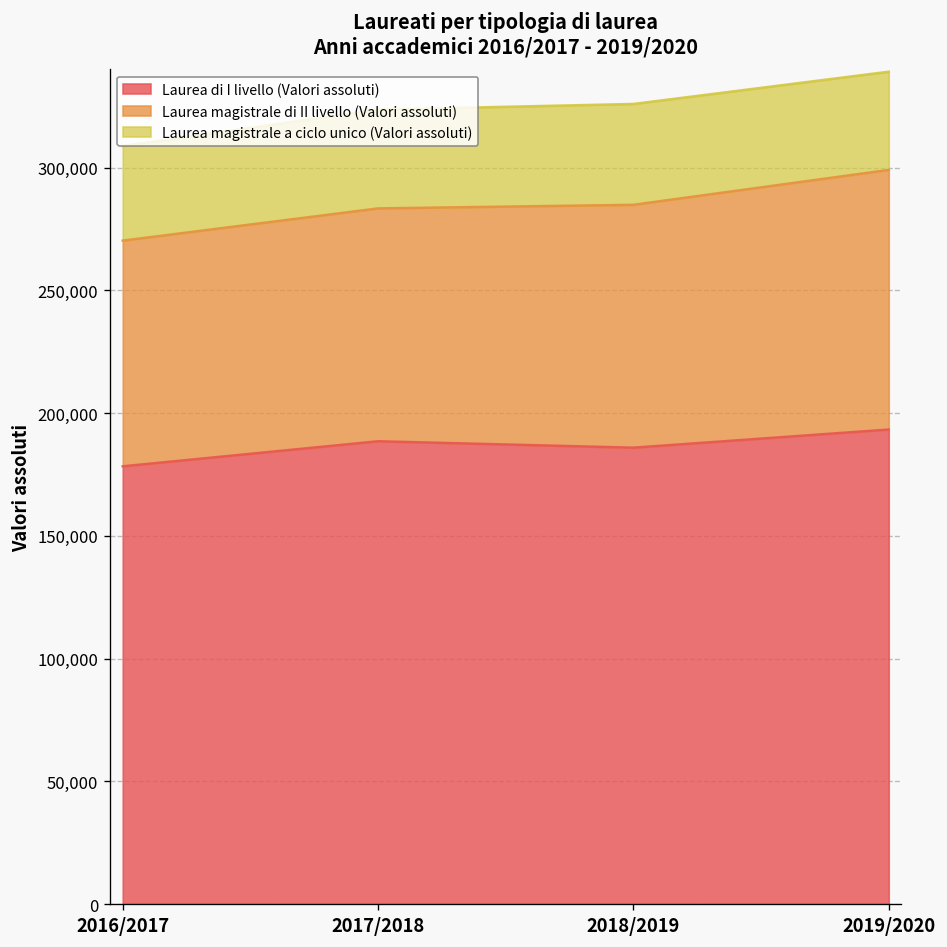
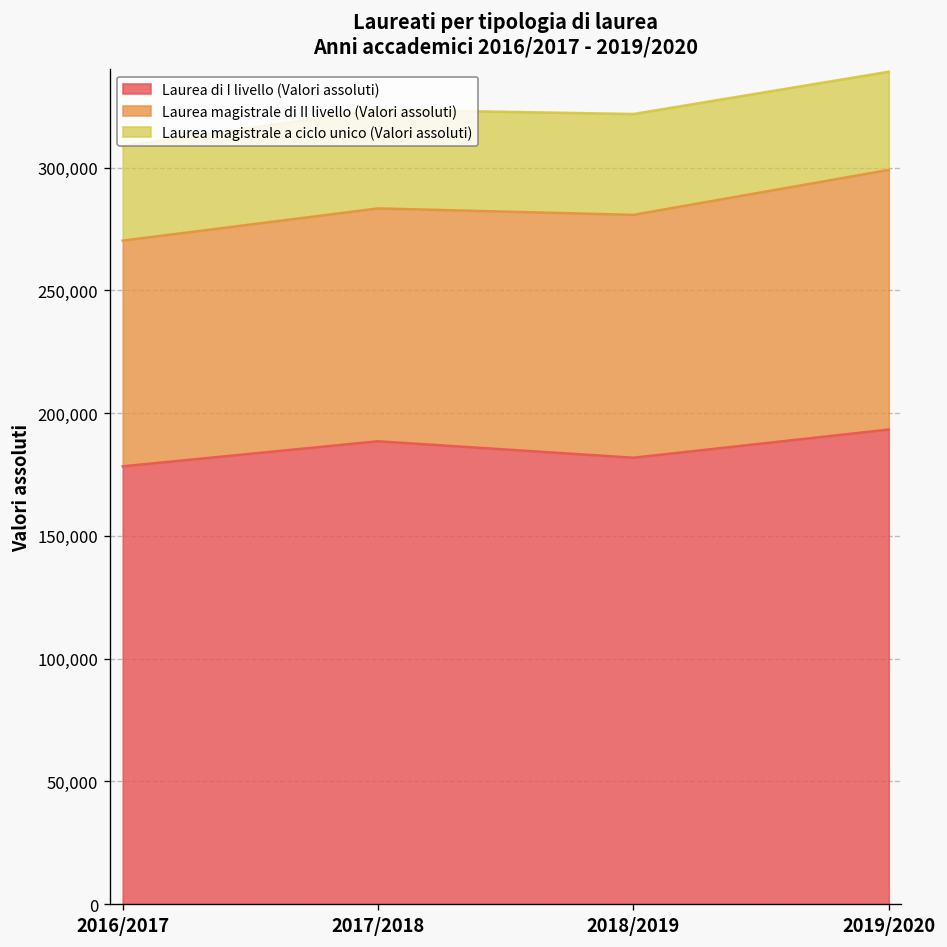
  {
    "Laurea di I livello (Valori assoluti)": {
      "2016/2017": "178,000",
      "2017/2018": "189,000",
-     "2018/2019": "186,000",
+     "2018/2019": "182,000",
      "2019/2020": "193,000"
    }
  }
